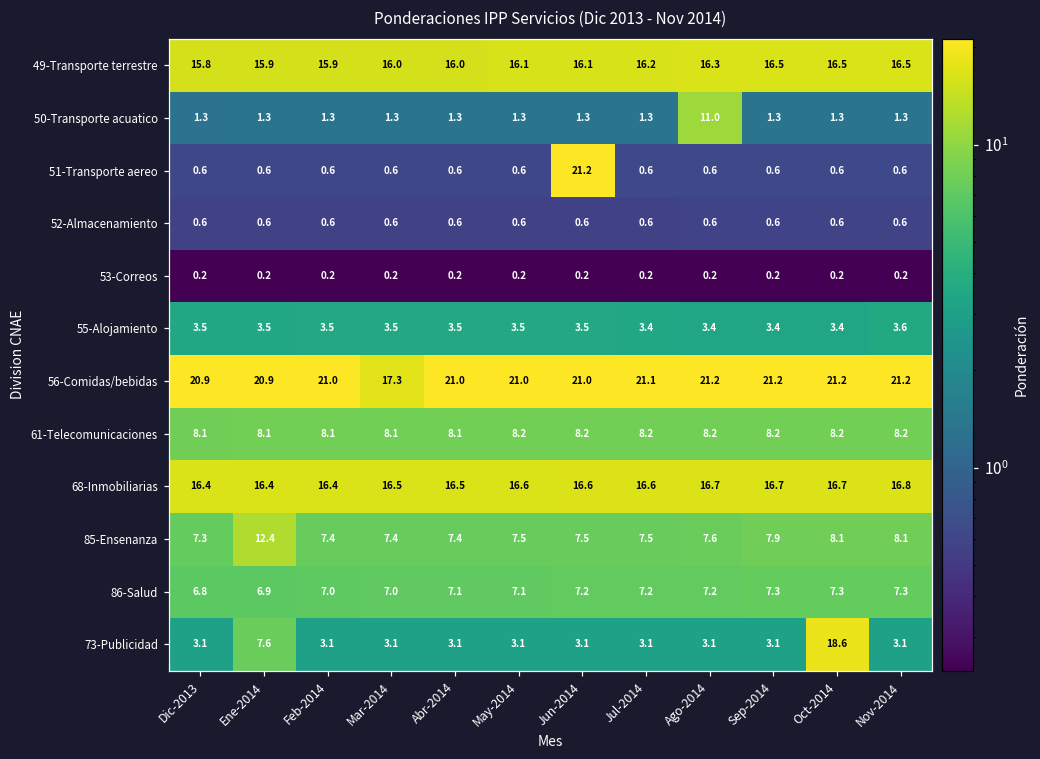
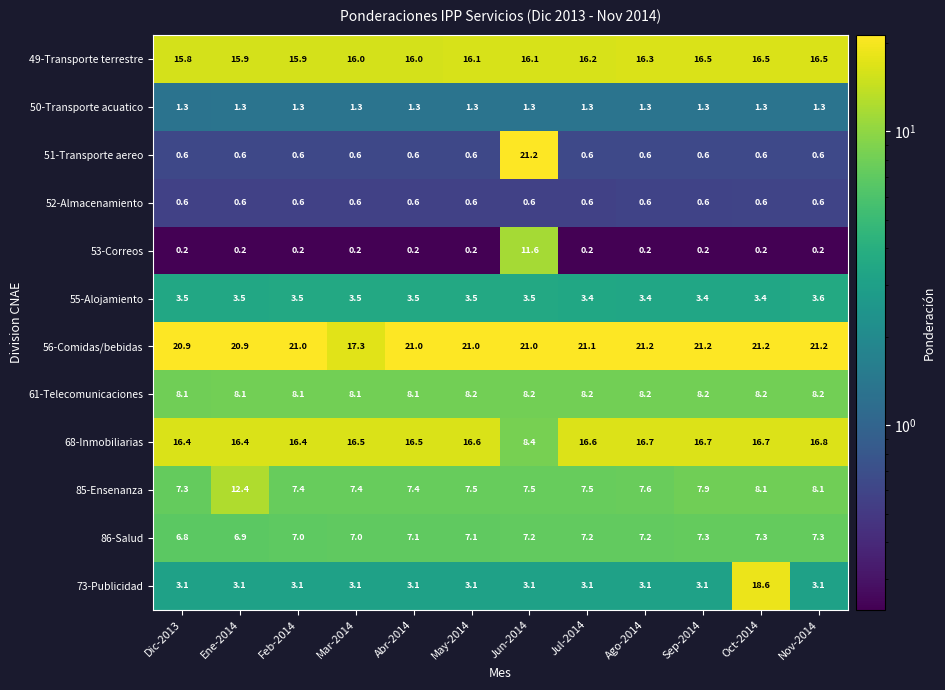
  {
    "49-Transporte terrestre": {
      "Dic-2013": 15.8,
      "Ene-2014": 15.9,
      "Feb-2014": 15.9,
      "Mar-2014": 16.0,
      "Abr-2014": 16.0,
      "May-2014": 16.1,
      "Jun-2014": 16.1,
      "Jul-2014": 16.2,
      "Ago-2014": 16.3,
      "Sep-2014": 16.5,
      "Oct-2014": 16.5,
      "Nov-2014": 16.5
    },
    "50-Transporte acuatico": {
      "Dic-2013": 1.3,
      "Ene-2014": 1.3,
      "Feb-2014": 1.3,
      "Mar-2014": 1.3,
      "Abr-2014": 1.3,
      "May-2014": 1.3,
      "Jun-2014": 1.3,
      "Jul-2014": 1.3,
-     "Ago-2014": 11.0,
+     "Ago-2014": 1.3,
      "Sep-2014": 1.3,
      "Oct-2014": 1.3,
      "Nov-2014": 1.3
    },
    "51-Transporte aereo": {
      "Dic-2013": 0.6,
      "Ene-2014": 0.6,
      "Feb-2014": 0.6,
      "Mar-2014": 0.6,
      "Abr-2014": 0.6,
      "May-2014": 0.6,
      "Jun-2014": 21.2,
      "Jul-2014": 0.6,
      "Ago-2014": 0.6,
      "Sep-2014": 0.6,
      "Oct-2014": 0.6,
      "Nov-2014": 0.6
    },
    "52-Almacenamiento": {
      "Dic-2013": 0.6,
      "Ene-2014": 0.6,
      "Feb-2014": 0.6,
      "Mar-2014": 0.6,
      "Abr-2014": 0.6,
      "May-2014": 0.6,
      "Jun-2014": 0.6,
      "Jul-2014": 0.6,
      "Ago-2014": 0.6,
      "Sep-2014": 0.6,
      "Oct-2014": 0.6,
      "Nov-2014": 0.6
    },
    "53-Correos": {
      "Dic-2013": 0.2,
      "Ene-2014": 0.2,
      "Feb-2014": 0.2,
      "Mar-2014": 0.2,
      "Abr-2014": 0.2,
      "May-2014": 0.2,
-     "Jun-2014": 0.2,
+     "Jun-2014": 11.6,
      "Jul-2014": 0.2,
      "Ago-2014": 0.2,
      "Sep-2014": 0.2,
      "Oct-2014": 0.2,
      "Nov-2014": 0.2
    },
    "55-Alojamiento": {
      "Dic-2013": 3.5,
      "Ene-2014": 3.5,
      "Feb-2014": 3.5,
      "Mar-2014": 3.5,
      "Abr-2014": 3.5,
      "May-2014": 3.5,
      "Jun-2014": 3.5,
      "Jul-2014": 3.4,
      "Ago-2014": 3.4,
      "Sep-2014": 3.4,
      "Oct-2014": 3.4,
      "Nov-2014": 3.6
    },
    "56-Comidas/bebidas": {
      "Dic-2013": 20.9,
      "Ene-2014": 20.9,
      "Feb-2014": 21.0,
      "Mar-2014": 17.3,
      "Abr-2014": 21.0,
      "May-2014": 21.0,
      "Jun-2014": 21.0,
      "Jul-2014": 21.1,
      "Ago-2014": 21.2,
      "Sep-2014": 21.2,
      "Oct-2014": 21.2,
      "Nov-2014": 21.2
    },
    "61-Telecomunicaciones": {
      "Dic-2013": 8.1,
      "Ene-2014": 8.1,
      "Feb-2014": 8.1,
      "Mar-2014": 8.1,
      "Abr-2014": 8.1,
      "May-2014": 8.2,
      "Jun-2014": 8.2,
      "Jul-2014": 8.2,
      "Ago-2014": 8.2,
      "Sep-2014": 8.2,
      "Oct-2014": 8.2,
      "Nov-2014": 8.2
    },
    "68-Inmobiliarias": {
      "Dic-2013": 16.4,
      "Ene-2014": 16.4,
      "Feb-2014": 16.4,
      "Mar-2014": 16.5,
      "Abr-2014": 16.5,
      "May-2014": 16.6,
-     "Jun-2014": 16.6,
+     "Jun-2014": 8.4,
      "Jul-2014": 16.6,
      "Ago-2014": 16.7,
      "Sep-2014": 16.7,
      "Oct-2014": 16.7,
      "Nov-2014": 16.8
    },
    "85-Ensenanza": {
      "Dic-2013": 7.3,
      "Ene-2014": 12.4,
      "Feb-2014": 7.4,
      "Mar-2014": 7.4,
      "Abr-2014": 7.4,
      "May-2014": 7.5,
      "Jun-2014": 7.5,
      "Jul-2014": 7.5,
      "Ago-2014": 7.6,
      "Sep-2014": 7.9,
      "Oct-2014": 8.1,
      "Nov-2014": 8.1
    },
    "86-Salud": {
      "Dic-2013": 6.8,
      "Ene-2014": 6.9,
      "Feb-2014": 7.0,
      "Mar-2014": 7.0,
      "Abr-2014": 7.1,
      "May-2014": 7.1,
      "Jun-2014": 7.2,
      "Jul-2014": 7.2,
      "Ago-2014": 7.2,
      "Sep-2014": 7.3,
      "Oct-2014": 7.3,
      "Nov-2014": 7.3
    },
    "73-Publicidad": {
      "Dic-2013": 3.1,
-     "Ene-2014": 7.6,
+     "Ene-2014": 3.1,
      "Feb-2014": 3.1,
      "Mar-2014": 3.1,
      "Abr-2014": 3.1,
      "May-2014": 3.1,
      "Jun-2014": 3.1,
      "Jul-2014": 3.1,
      "Ago-2014": 3.1,
      "Sep-2014": 3.1,
      "Oct-2014": 18.6,
      "Nov-2014": 3.1
    }
  }
